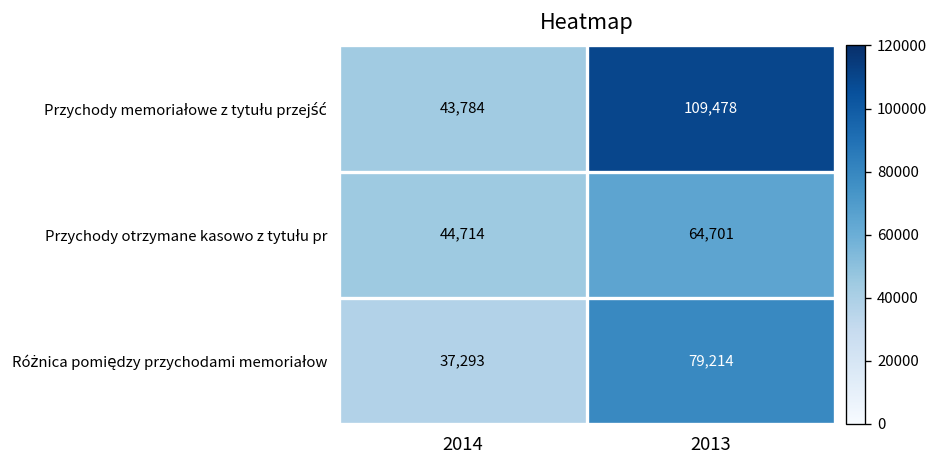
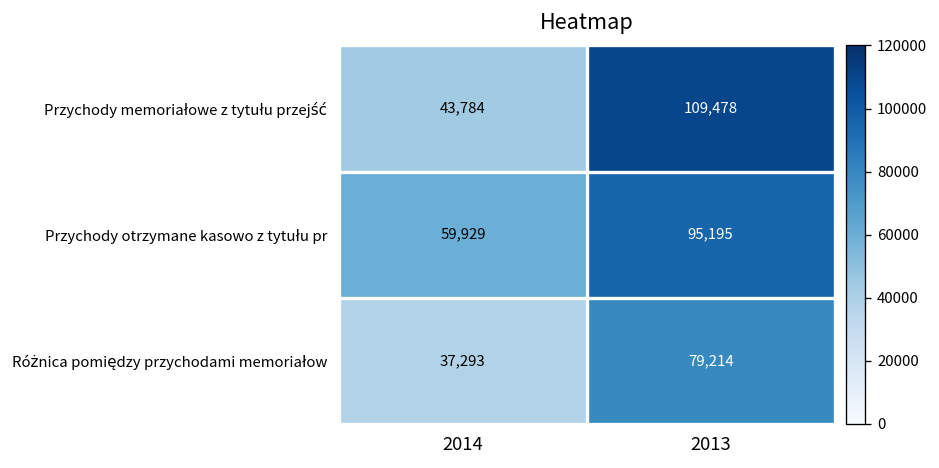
  {
    "Przychody memoriałowe z tytułu przejść": {
      "2014": "43,784",
      "2013": "109,478"
    },
    "Przychody otrzymane kasowo z tytułu pr": {
-     "2014": "44,714",
-     "2013": "64,701"
+     "2014": "59,929",
+     "2013": "95,195"
    },
    "Różnica pomiędzy przychodami memoriałow": {
      "2014": "37,293",
      "2013": "79,214"
    }
  }
